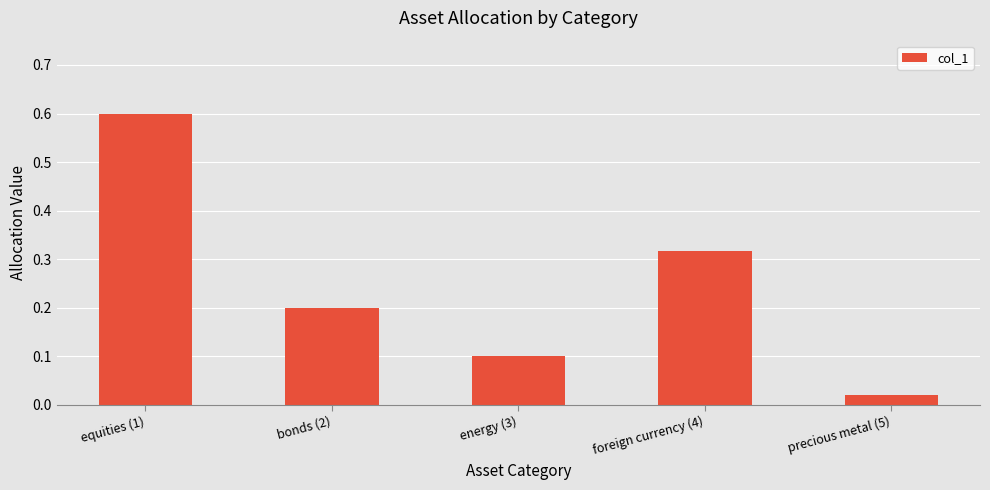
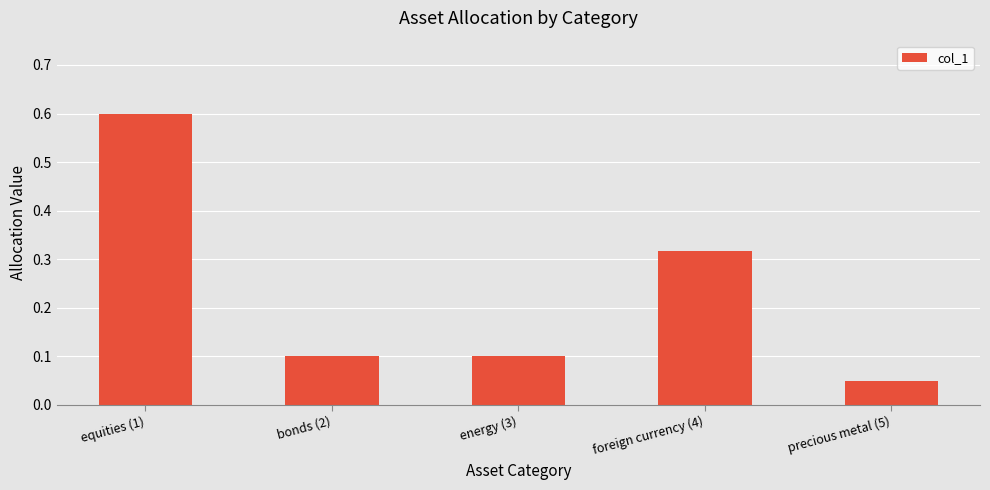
  {
    "equities (1)": 0.60,
-   "bonds (2)": 0.2,
+   "bonds (2)": 0.1,
    "energy (3)": 0.10,
    "foreign currency (4)": 0.32,
-   "precious metal (5)": 0.02
+   "precious metal (5)": 0.05
  }
